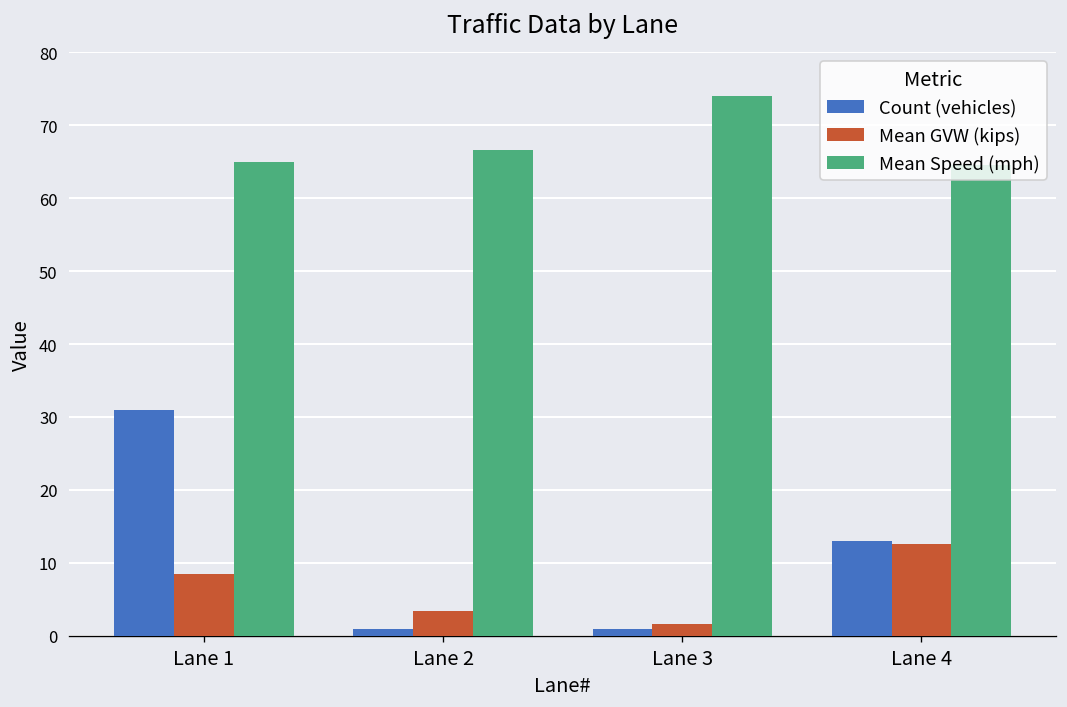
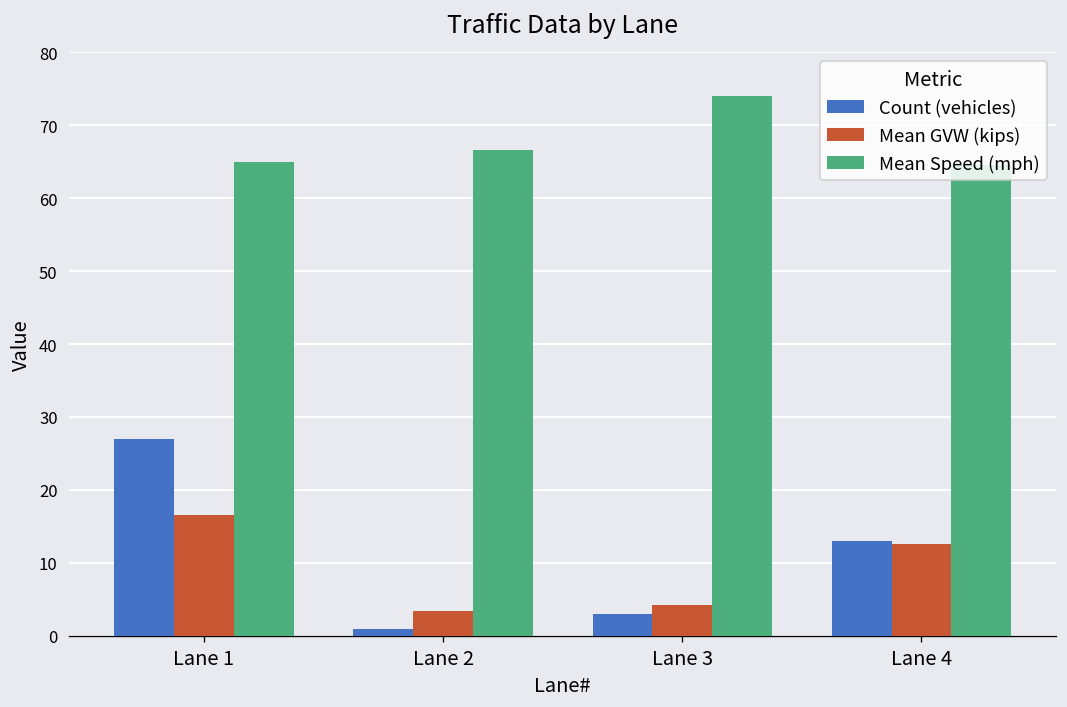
  {
    "Count (vehicles)": {
-     "Lane 1": 31,
+     "Lane 1": 27,
      "Lane 2": 1,
-     "Lane 3": 1,
+     "Lane 3": 3,
      "Lane 4": 13
    },
    "Mean GVW (kips)": {
-     "Lane 1": 8,
+     "Lane 1": 17,
      "Lane 2": 3,
-     "Lane 3": 2,
+     "Lane 3": 4,
      "Lane 4": 13
    },
    "Mean Speed (mph)": {
      "Lane 1": 65,
      "Lane 2": 67,
      "Lane 3": 74
    }
  }
